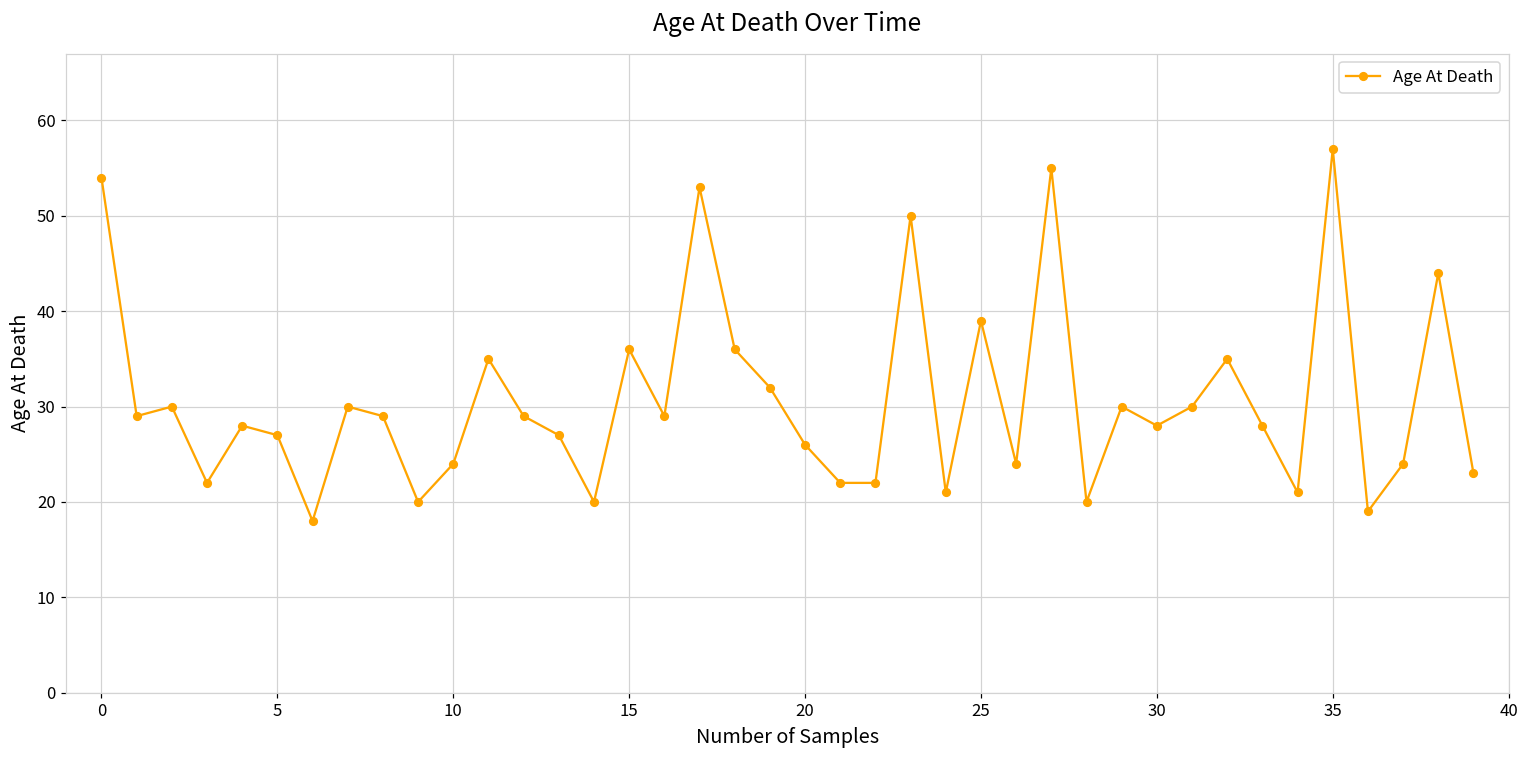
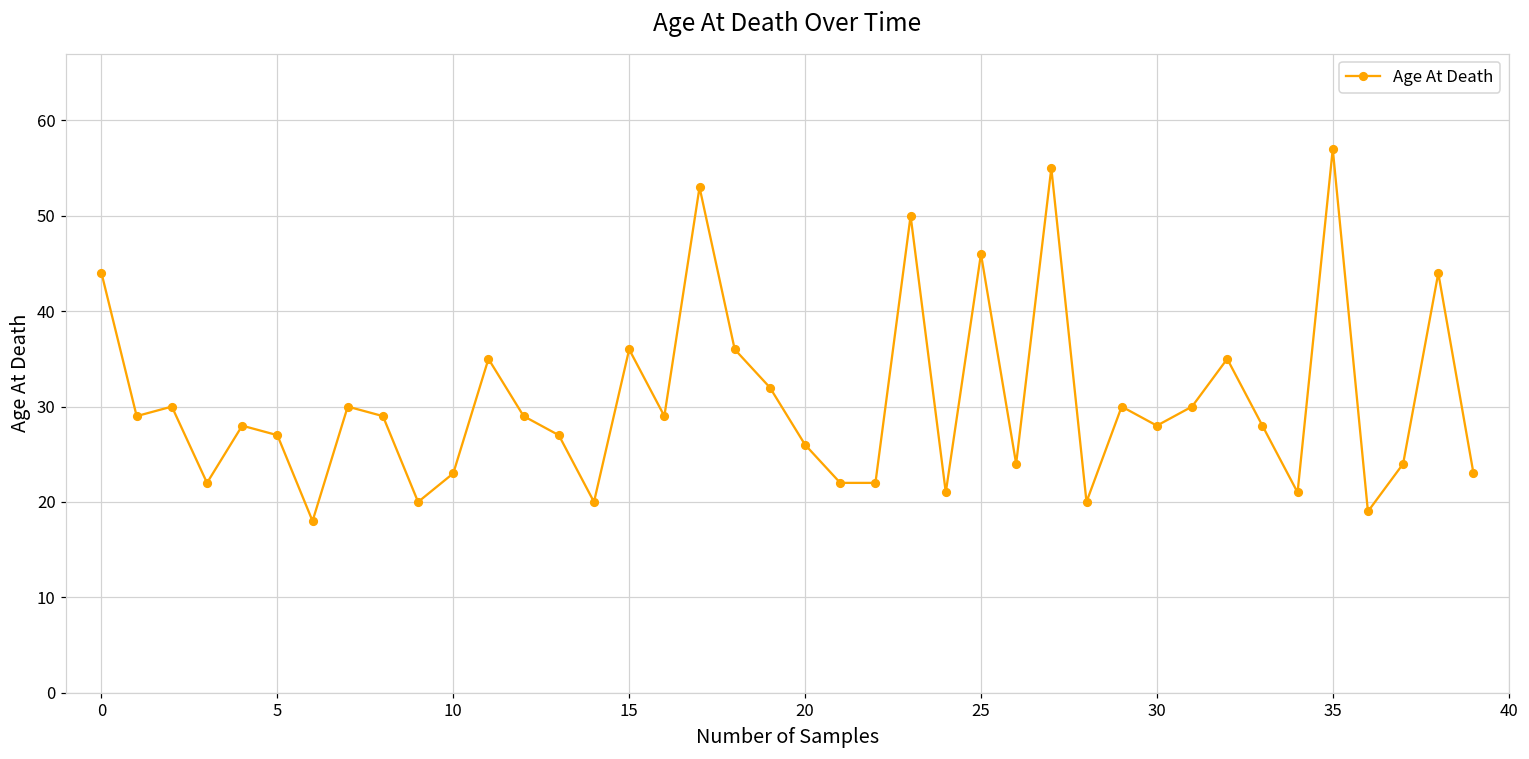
  {
-   "0": 54,
+   "0": 44,
    "5": 27,
-   "10": 24,
+   "10": 23,
    "15": 36,
    "20": 26,
-   "25": 39,
+   "25": 46,
    "30": 28,
    "35": 57
  }
